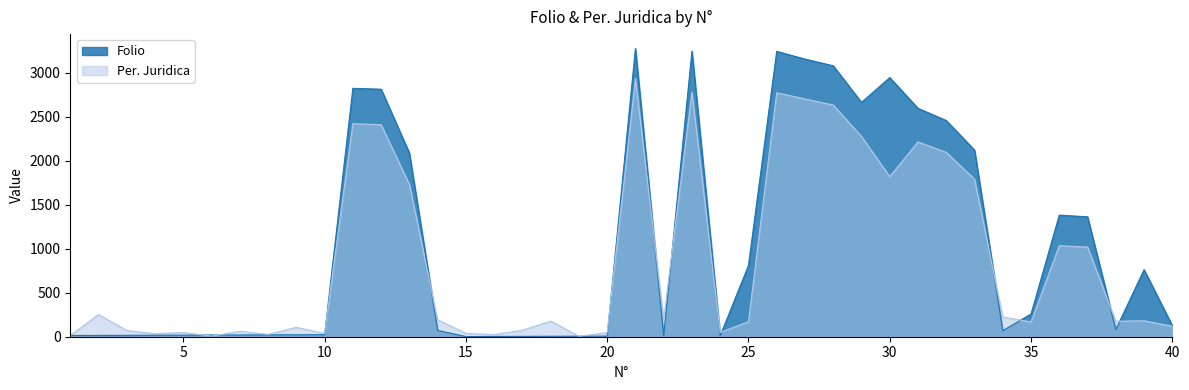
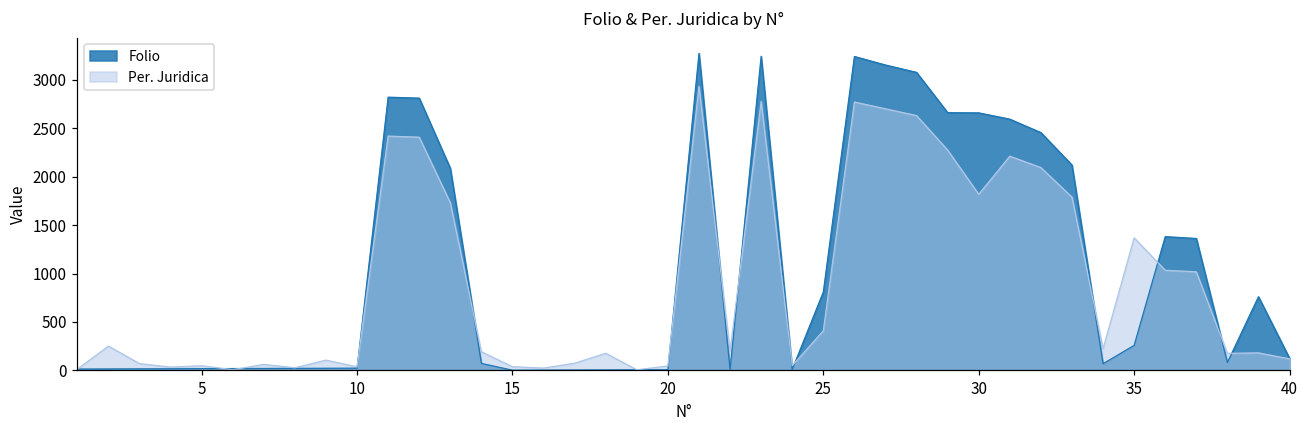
  {
    "Folio": {
      "5": 0,
      "15": 0,
      "20": 0,
      "25": 800,
-     "30": 2900,
+     "30": 2700,
      "35": 300
    },
    "Per. Juridica": {
      "5": 0,
      "15": 0,
      "20": 0,
-     "25": 200,
+     "25": 400,
      "30": 1800,
-     "35": 200
+     "35": 1400
    }
  }
